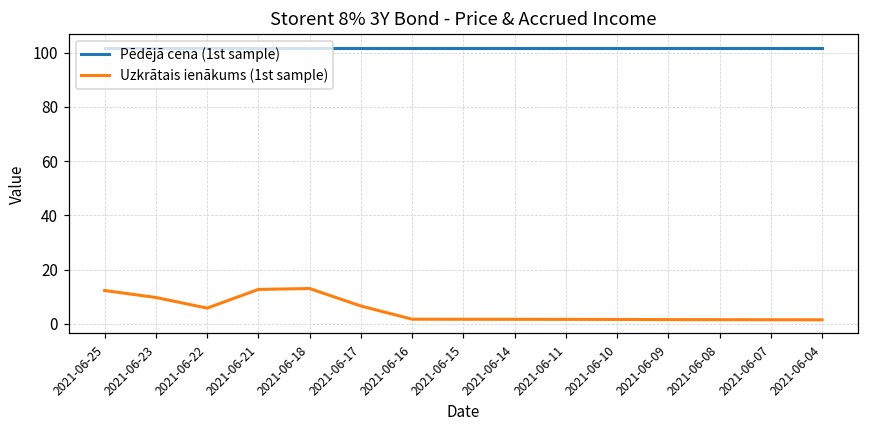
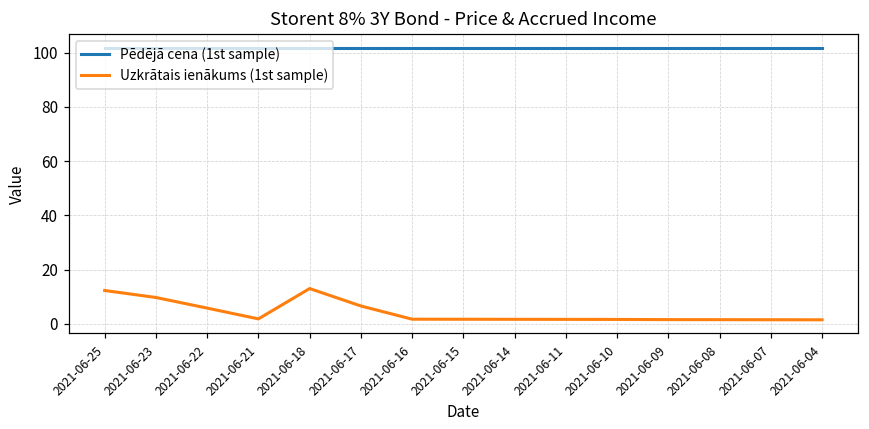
  {
    "Pēdējā cena (1st sample)": {
      "2021-06-17": 102,
      "2021-06-16": 102,
      "2021-06-15": 102,
      "2021-06-14": 102,
      "2021-06-11": 102,
      "2021-06-10": 102,
      "2021-06-09": 102,
      "2021-06-08": 102,
      "2021-06-07": 102,
      "2021-06-04": 102
    },
    "Uzkrātais ienākums (1st sample)": {
      "2021-06-25": 12,
      "2021-06-23": 10,
      "2021-06-22": 6,
-     "2021-06-21": 13,
+     "2021-06-21": 2,
      "2021-06-18": 13,
      "2021-06-17": 7,
      "2021-06-16": 2,
      "2021-06-15": 2,
      "2021-06-14": 2,
      "2021-06-11": 2,
      "2021-06-10": 2,
      "2021-06-09": 2,
      "2021-06-08": 2,
      "2021-06-07": 2,
      "2021-06-04": 2
    }
  }
